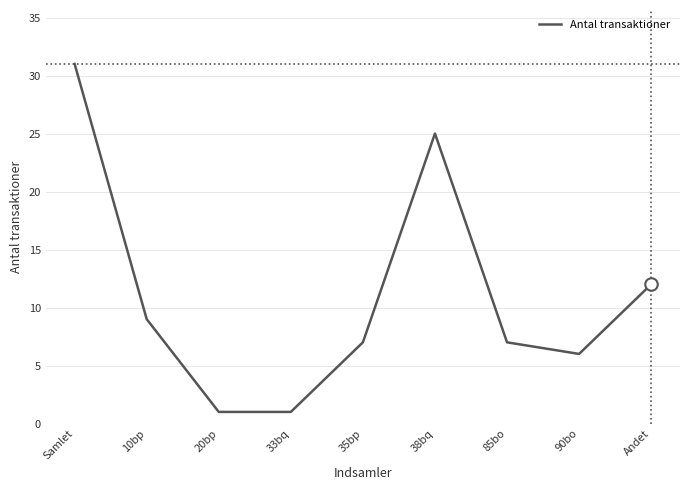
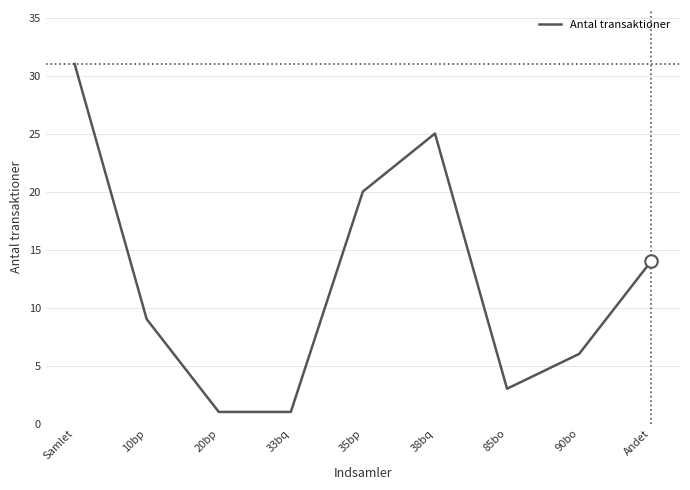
  {
    "Antal transaktioner": {
      "Samlet": 31,
      "10bp": 9,
      "20bp": 1,
      "33bq": 1,
-     "35bp": 7,
+     "35bp": 20,
      "38bq": 25,
-     "85bo": 7,
+     "85bo": 3,
      "90bo": 6,
-     "Andet": 12
+     "Andet": 14
    }
  }
